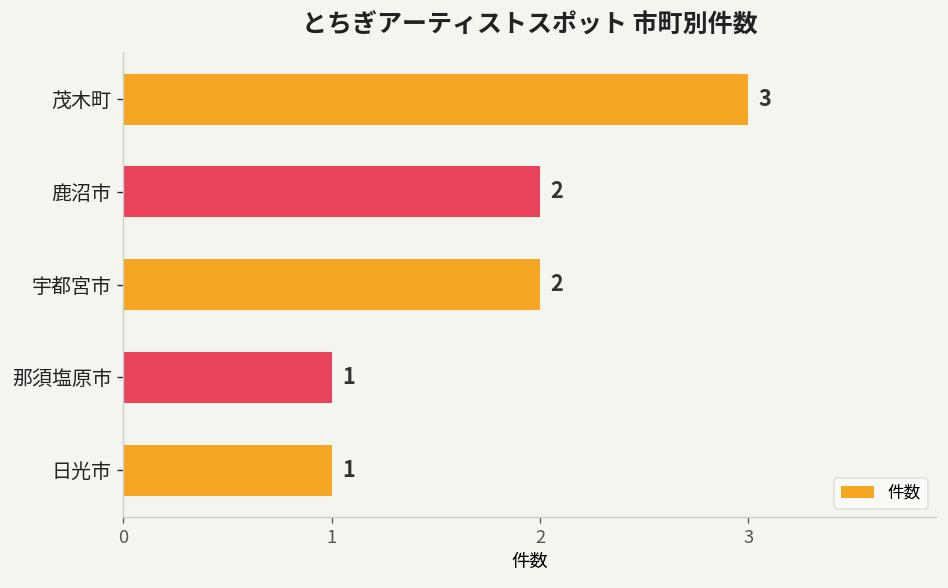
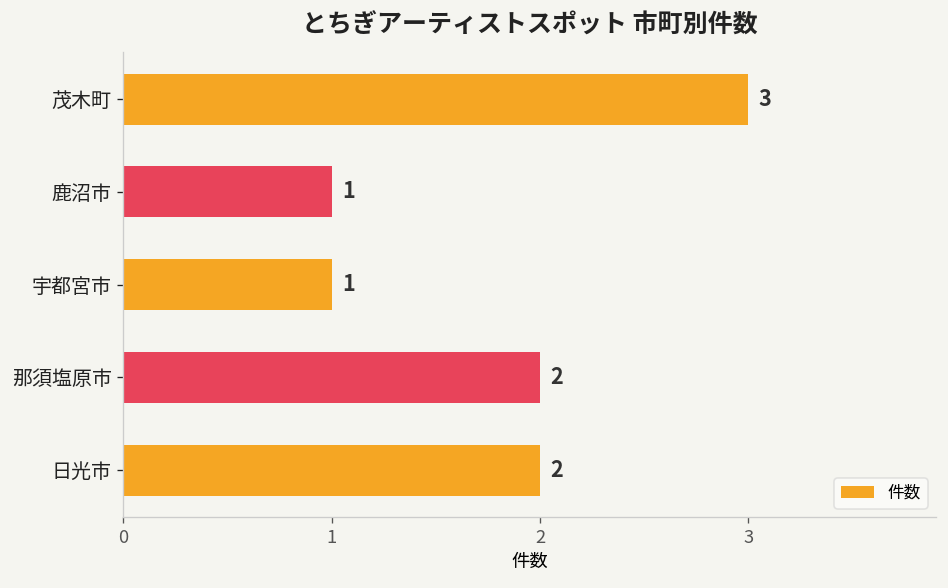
  {
    "茂木町": 3,
-   "鹿沼市": 2,
-   "宇都宮市": 2,
-   "那須塩原市": 1,
-   "日光市": 1
+   "鹿沼市": 1,
+   "宇都宮市": 1,
+   "那須塩原市": 2,
+   "日光市": 2
  }
